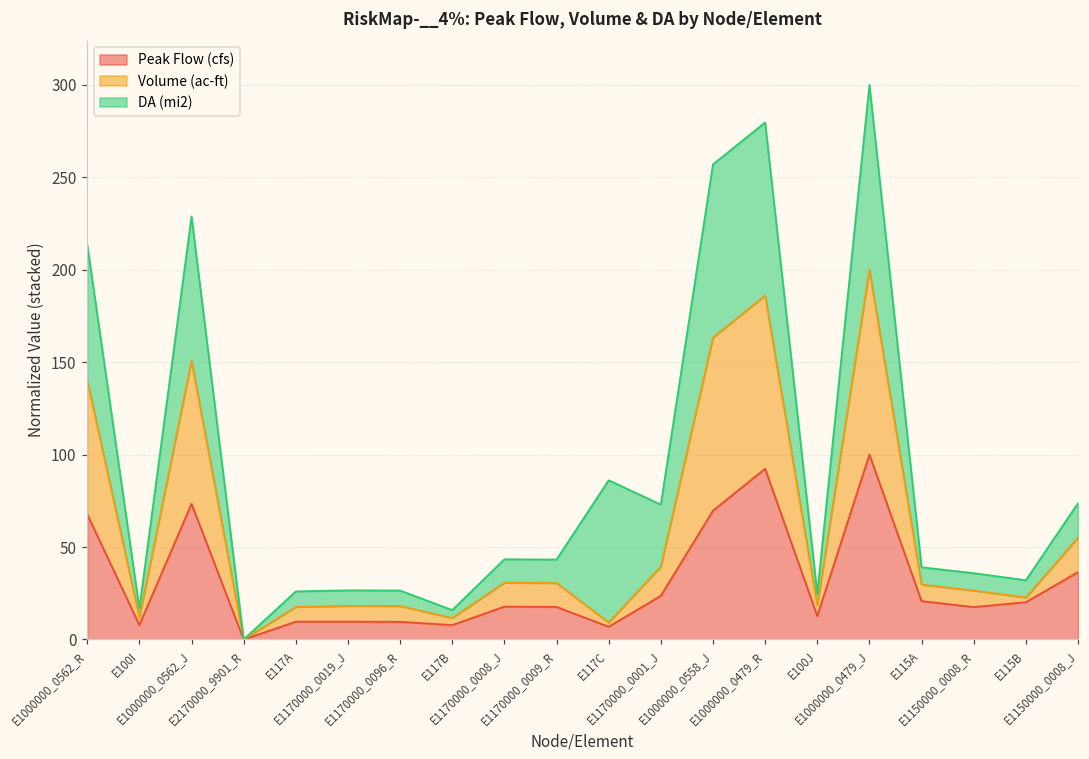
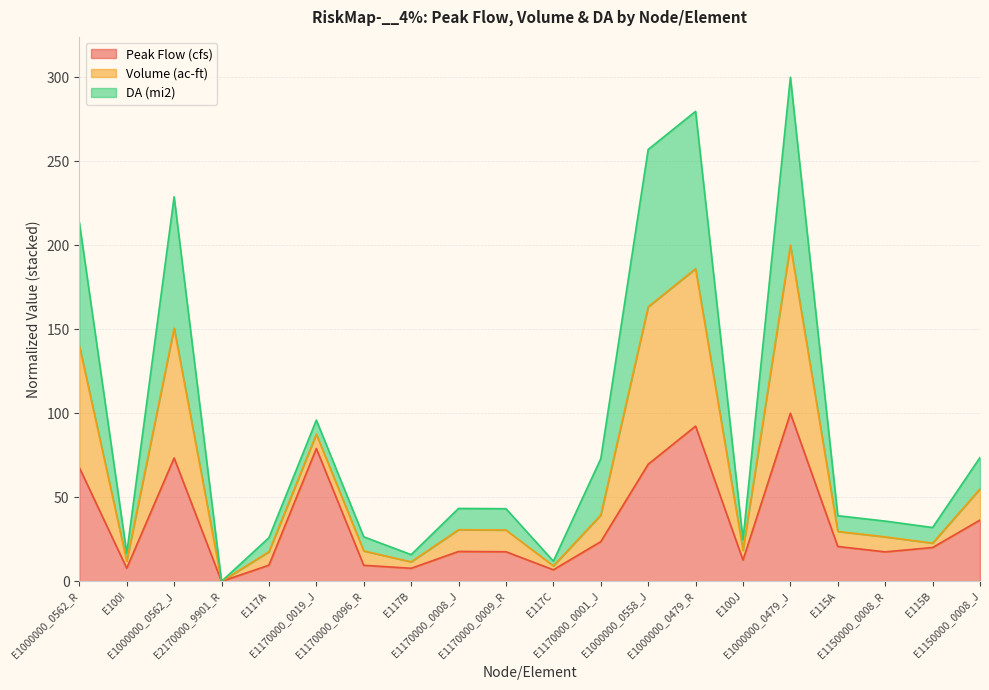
  {
    "Peak Flow (cfs)": {
      "E1000000_0562_R": 68,
      "E100I": 8,
      "E1000000_0562_J": 73,
      "E117A": 10,
-     "E1170000_0019_J": 10,
+     "E1170000_0019_J": 79,
      "E1170000_0096_R": 10,
      "E117B": 8,
      "E1170000_0008_J": 18,
      "E1170000_0009_R": 18,
      "E117C": 7,
      "E1170000_0001_J": 24,
      "E1000000_0558_J": 70,
      "E1000000_0479_R": 92,
      "E100J": 13,
      "E1000000_0479_J": 100,
      "E115A": 21,
      "E1150000_0008_R": 18,
      "E115B": 20,
      "E1150000_0008_J": 36
    },
    "Volume (ac-ft)": {
      "E1000000_0562_R": 73,
      "E100I": 4,
      "E1000000_0562_J": 77,
      "E117A": 8,
      "E1170000_0019_J": 9,
      "E1170000_0096_R": 9,
      "E117B": 4,
      "E1170000_0008_J": 13,
      "E1170000_0009_R": 13,
      "E117C": 2,
      "E1170000_0001_J": 16,
      "E1000000_0558_J": 94,
      "E1000000_0479_R": 94,
      "E100J": 6,
      "E1000000_0479_J": 100,
      "E115A": 9,
      "E1150000_0008_R": 9,
      "E115B": 3,
      "E1150000_0008_J": 19
    },
    "DA (mi2)": {
      "E1000000_0562_R": 73,
      "E100I": 5,
      "E1000000_0562_J": 78,
      "E117A": 8,
      "E1170000_0019_J": 8,
      "E1170000_0096_R": 8,
      "E117B": 4,
      "E1170000_0008_J": 13,
      "E1170000_0009_R": 13,
-     "E117C": 77,
+     "E117C": 3,
      "E1170000_0001_J": 34,
      "E1000000_0558_J": 94,
      "E1000000_0479_R": 94,
      "E100J": 6,
      "E1000000_0479_J": 100,
      "E115A": 9,
      "E1150000_0008_R": 9,
      "E115B": 9,
      "E1150000_0008_J": 19
    }
  }
